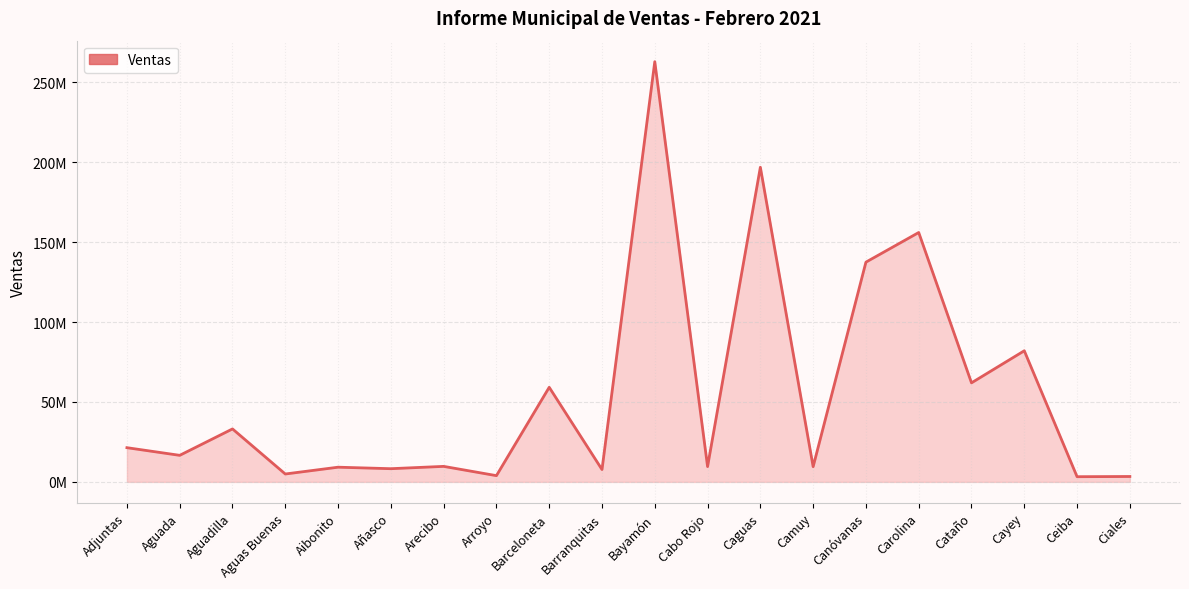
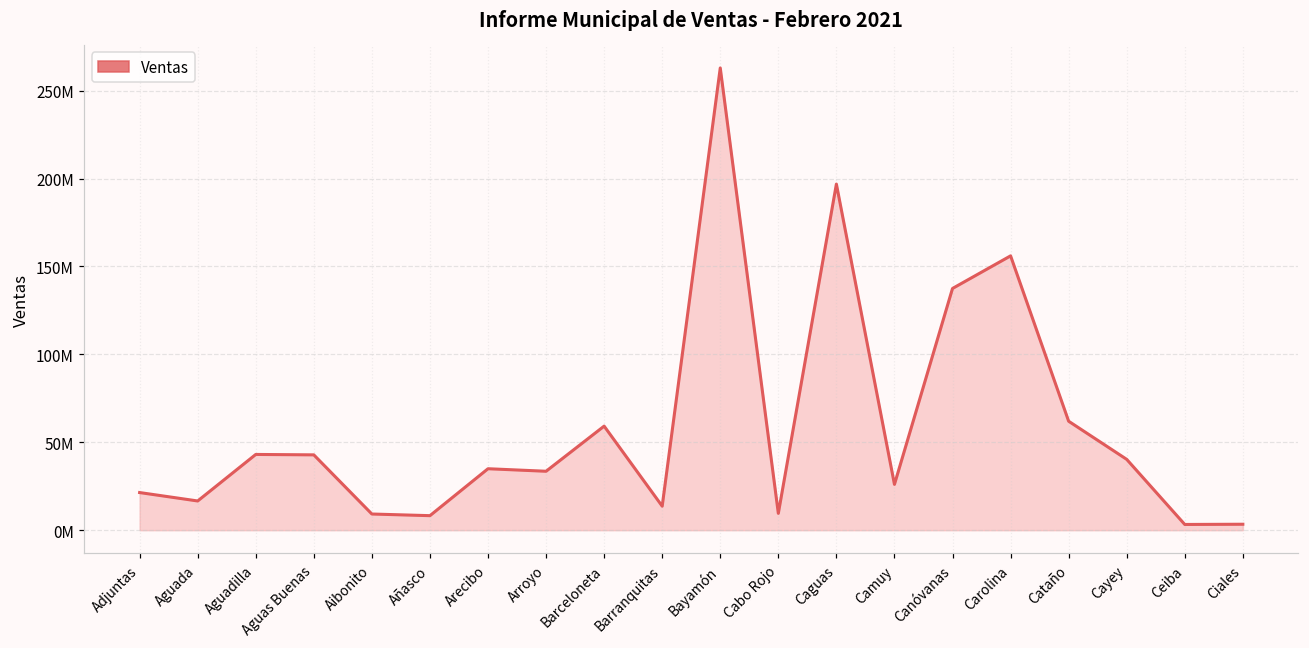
  {
    "Adjuntas": 21000000,
    "Aguada": 17000000,
-   "Aguadilla": 33000000,
-   "Aguas Buenas": 5000000,
+   "Aguadilla": 43000000,
+   "Aguas Buenas": 43000000,
    "Aibonito": 9000000,
    "Añasco": 8000000,
-   "Arecibo": 10000000,
-   "Arroyo": 4000000,
+   "Arecibo": 35000000,
+   "Arroyo": 34000000,
    "Barceloneta": 59000000,
-   "Barranquitas": 8000000,
+   "Barranquitas": 14000000,
    "Bayamón": 263000000,
    "Cabo Rojo": 10000000,
    "Caguas": 197000000,
-   "Camuy": 10000000,
+   "Camuy": 26000000,
    "Canóvanas": 137000000,
    "Carolina": 156000000,
    "Cataño": 62000000,
-   "Cayey": 82000000,
+   "Cayey": 40000000,
    "Ceiba": 3000000,
    "Ciales": 3000000
  }
